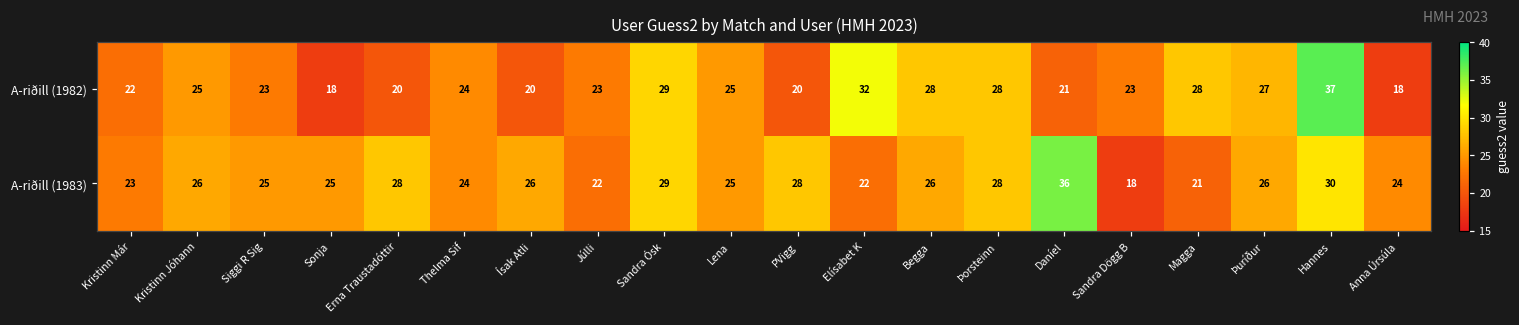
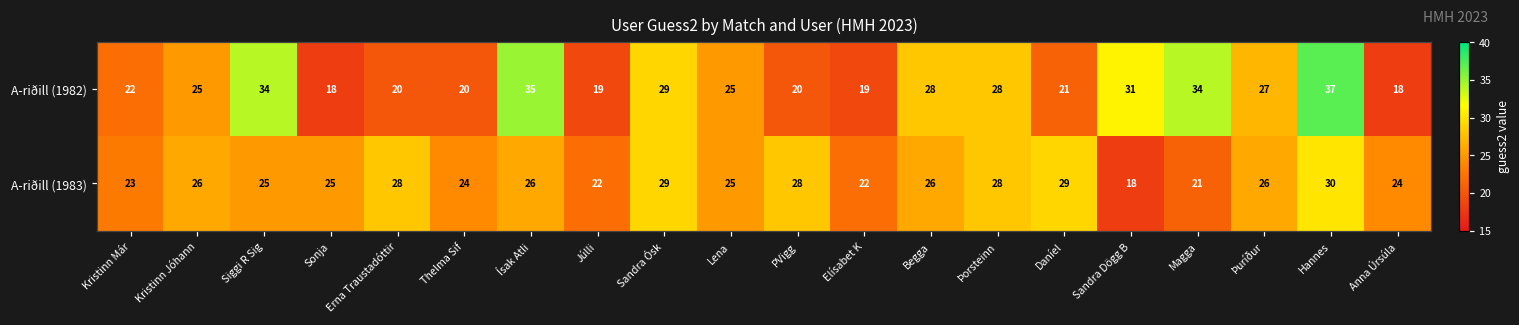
  {
    "A-riðill (1982)": {
      "Kristinn Már": 22,
      "Kristinn Jóhann": 25,
-     "Siggi R Sig": 23,
+     "Siggi R Sig": 34,
      "Sonja": 18,
      "Erna Traustadóttir": 20,
-     "Thelma Sif": 24,
-     "Ísak Atli": 20,
-     "Júlli": 23,
+     "Thelma Sif": 20,
+     "Ísak Atli": 35,
+     "Júlli": 19,
      "Sandra Ósk": 29,
      "Lena": 25,
      "PVigg": 20,
-     "Elísabet K": 32,
+     "Elísabet K": 19,
      "Begga": 28,
      "Þorsteinn": 28,
      "Daníel": 21,
-     "Sandra Dögg B": 23,
-     "Magga": 28,
+     "Sandra Dögg B": 31,
+     "Magga": 34,
      "Þuríður": 27,
      "Hannes": 37,
      "Anna Úrsúla": 18
    },
    "A-riðill (1983)": {
      "Kristinn Már": 23,
      "Kristinn Jóhann": 26,
      "Siggi R Sig": 25,
      "Sonja": 25,
      "Erna Traustadóttir": 28,
      "Thelma Sif": 24,
      "Ísak Atli": 26,
      "Júlli": 22,
      "Sandra Ósk": 29,
      "Lena": 25,
      "PVigg": 28,
      "Elísabet K": 22,
      "Begga": 26,
      "Þorsteinn": 28,
-     "Daníel": 36,
+     "Daníel": 29,
      "Sandra Dögg B": 18,
      "Magga": 21,
      "Þuríður": 26,
      "Hannes": 30,
      "Anna Úrsúla": 24
    }
  }
